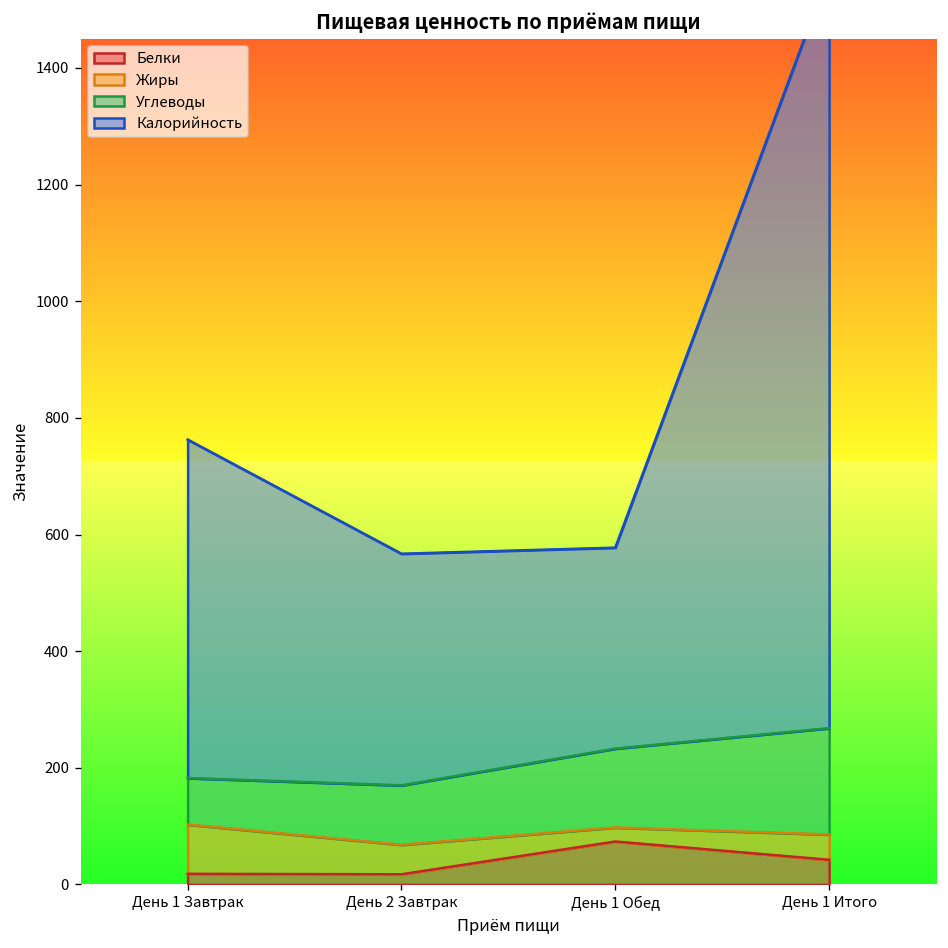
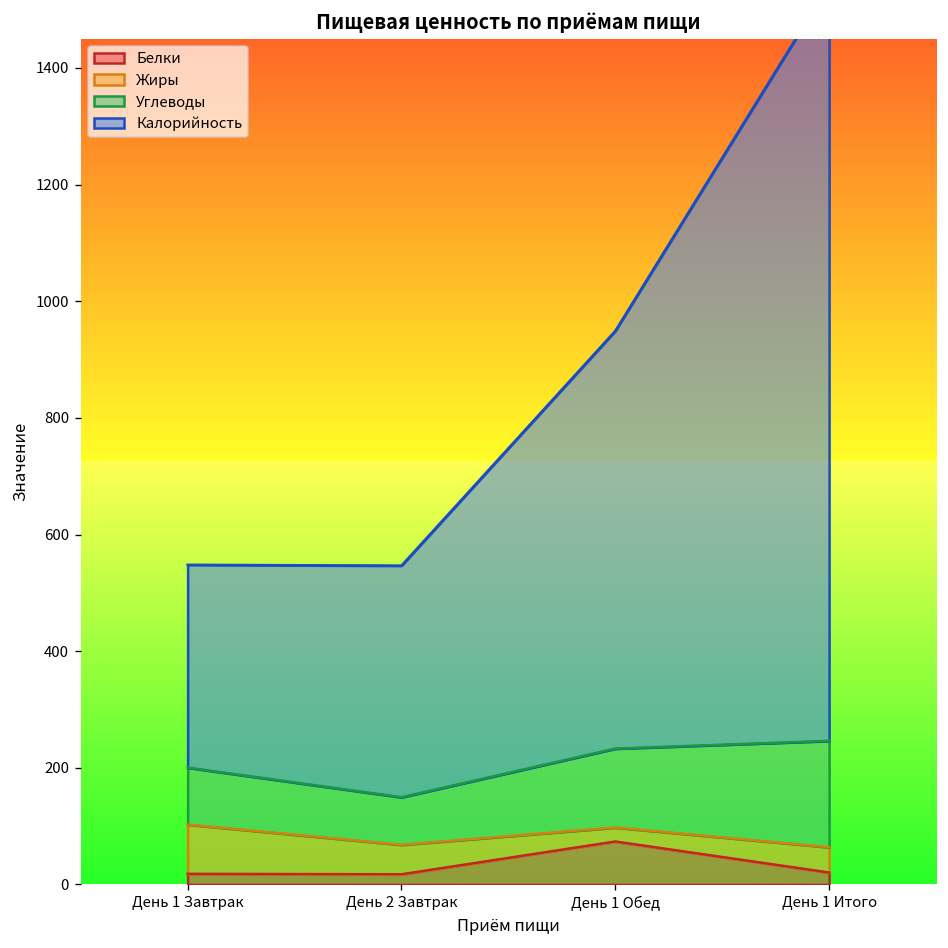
  {
    "Белки": {
      "День 1 Завтрак": 20,
      "День 2 Завтрак": 20,
      "День 1 Обед": 70,
-     "День 1 Итого": 40
+     "День 1 Итого": 20
    },
    "Жиры": {
      "День 1 Завтрак": 80,
      "День 2 Завтрак": 50,
      "День 1 Обед": 20,
      "День 1 Итого": 40
    },
    "Углеводы": {
-     "День 1 Завтрак": 80,
-     "День 2 Завтрак": 100,
+     "День 1 Завтрак": 100,
+     "День 2 Завтрак": 80,
      "День 1 Обед": 140,
      "День 1 Итого": 180
    },
    "Калорийность": {
-     "День 1 Завтрак": 580,
+     "День 1 Завтрак": 350,
      "День 2 Завтрак": 400,
-     "День 1 Обед": 340
+     "День 1 Обед": 720
    }
  }
